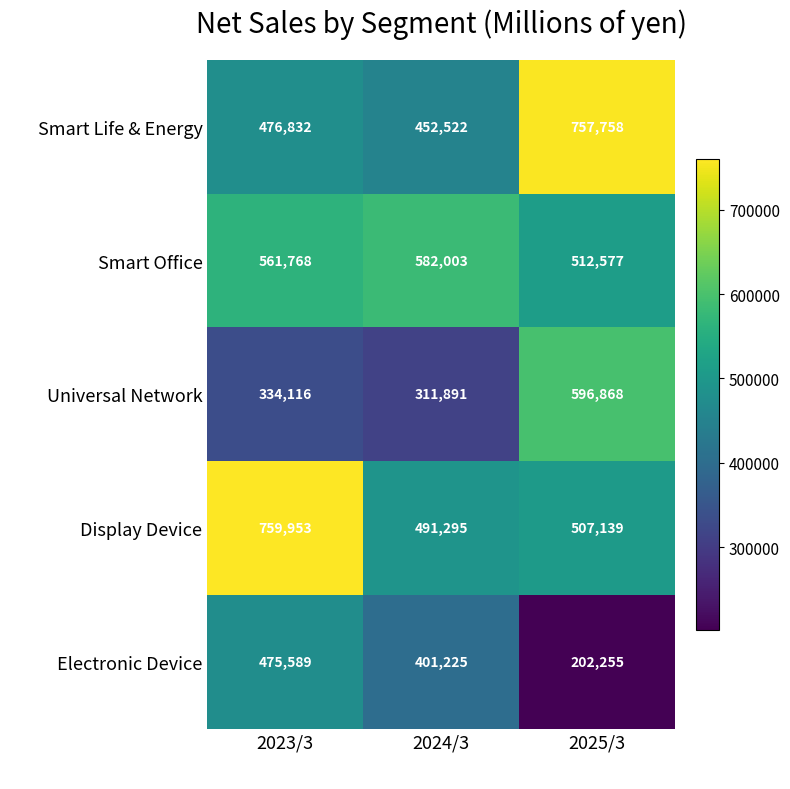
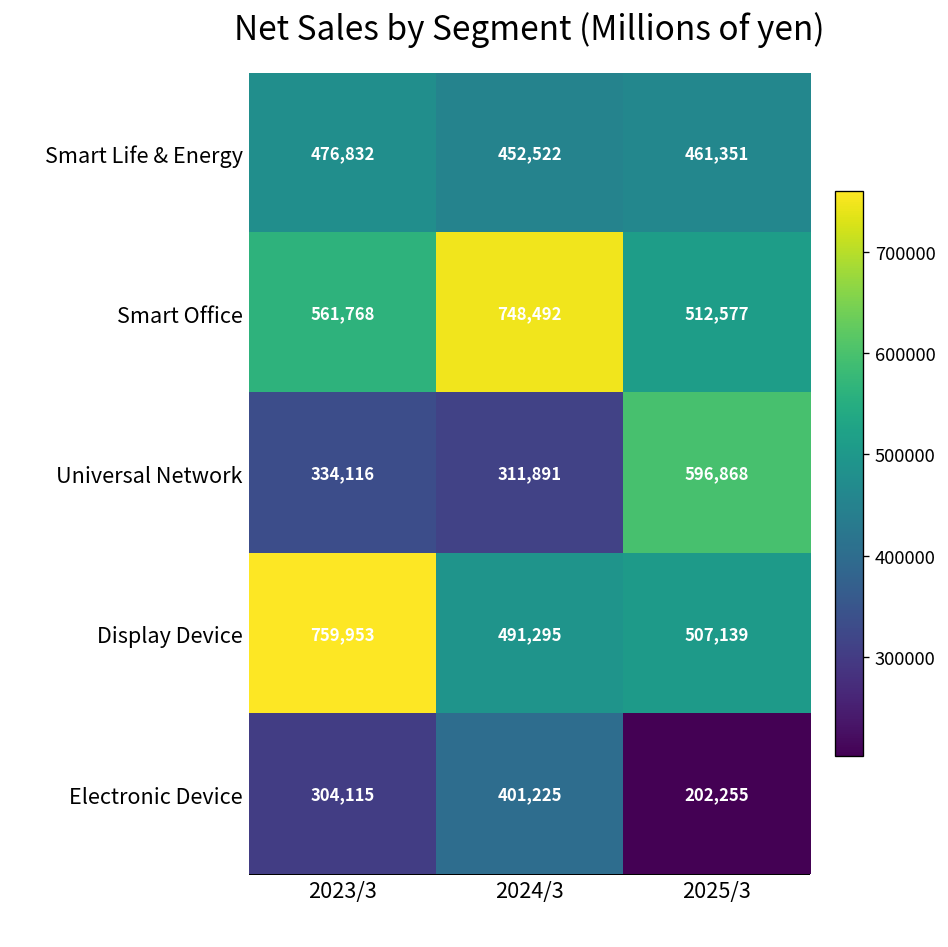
  {
    "Smart Life & Energy": {
      "2023/3": "476,832",
      "2024/3": "452,522",
-     "2025/3": "757,758"
+     "2025/3": "461,351"
    },
    "Smart Office": {
      "2023/3": "561,768",
-     "2024/3": "582,003",
+     "2024/3": "748,492",
      "2025/3": "512,577"
    },
    "Universal Network": {
      "2023/3": "334,116",
      "2024/3": "311,891",
      "2025/3": "596,868"
    },
    "Display Device": {
      "2023/3": "759,953",
      "2024/3": "491,295",
      "2025/3": "507,139"
    },
    "Electronic Device": {
-     "2023/3": "475,589",
+     "2023/3": "304,115",
      "2024/3": "401,225",
      "2025/3": "202,255"
    }
  }
